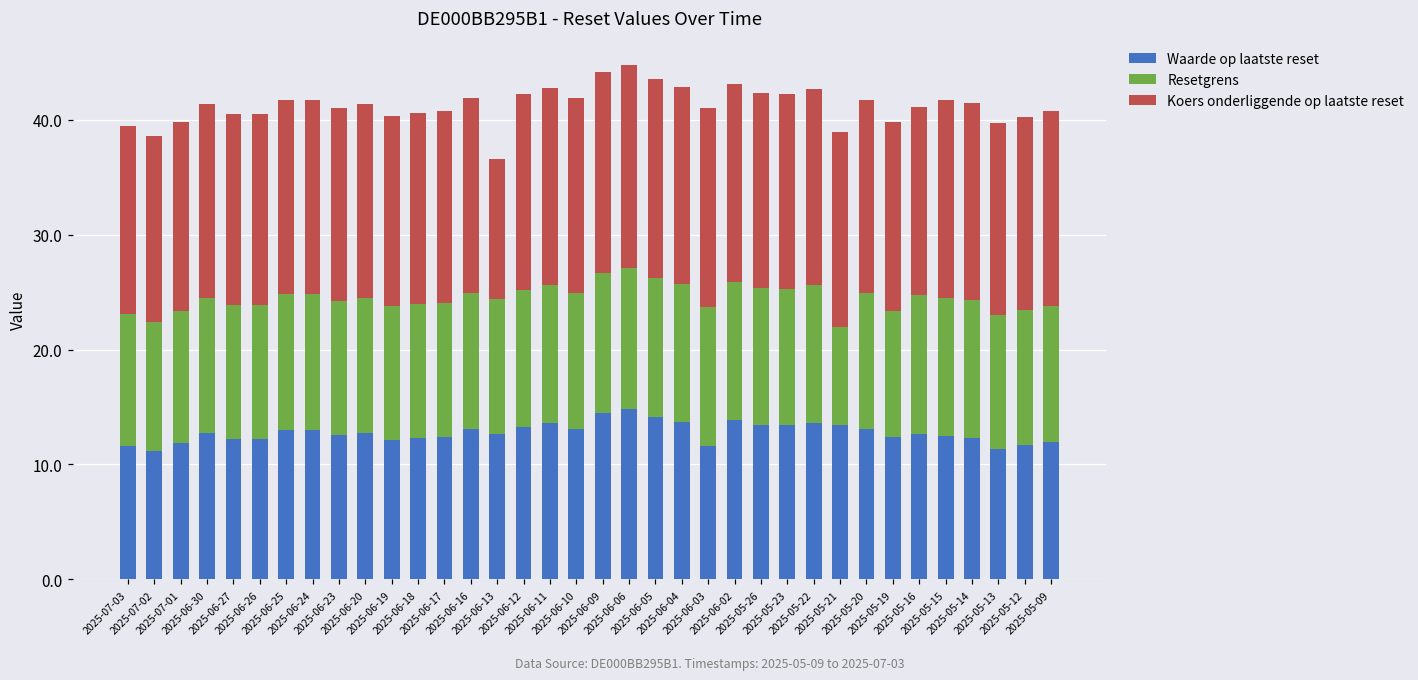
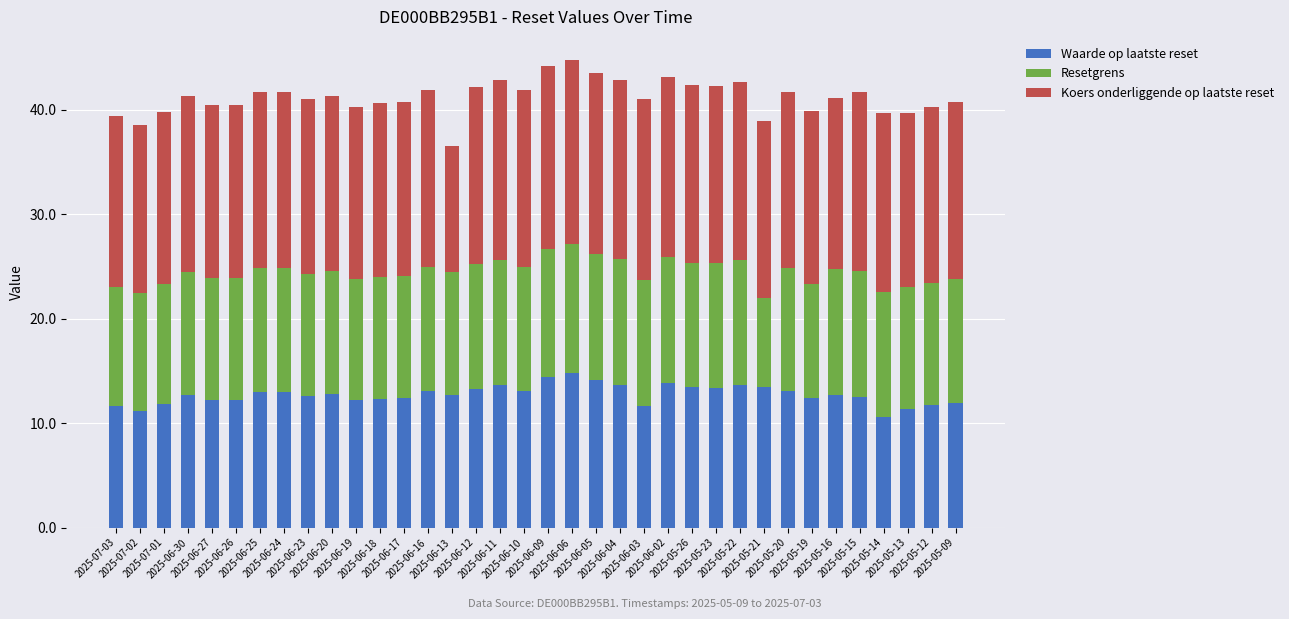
  {
    "Waarde op laatste reset": {
      "2025-07-03": 11.6,
      "2025-07-02": 11.2,
      "2025-07-01": 11.8,
      "2025-06-30": 12.7,
      "2025-06-27": 12.3,
      "2025-06-26": 12.3,
      "2025-06-25": 13.0,
      "2025-06-24": 13.0,
      "2025-06-23": 12.6,
      "2025-06-20": 12.8,
      "2025-06-19": 12.2,
      "2025-06-18": 12.3,
      "2025-06-17": 12.4,
      "2025-06-16": 13.1,
      "2025-06-13": 12.7,
      "2025-06-12": 13.3,
      "2025-06-11": 13.6,
      "2025-06-10": 13.1,
      "2025-06-09": 14.5,
      "2025-06-06": 14.8,
      "2025-06-05": 14.1,
      "2025-06-04": 13.7,
      "2025-06-03": 11.6,
      "2025-06-02": 13.9,
      "2025-05-26": 13.4,
      "2025-05-23": 13.4,
      "2025-05-22": 13.6,
      "2025-05-21": 13.4,
      "2025-05-20": 13.1,
      "2025-05-19": 12.4,
      "2025-05-16": 12.6,
      "2025-05-15": 12.5,
-     "2025-05-14": 12.3,
+     "2025-05-14": 10.6,
      "2025-05-13": 11.4,
      "2025-05-12": 11.7,
      "2025-05-09": 12.0
    },
    "Resetgrens": {
      "2025-07-03": 11.4,
      "2025-07-02": 11.3,
      "2025-07-01": 11.5,
      "2025-06-30": 11.8,
      "2025-06-27": 11.6,
      "2025-06-26": 11.6,
      "2025-06-25": 11.8,
      "2025-06-24": 11.8,
      "2025-06-23": 11.7,
      "2025-06-20": 11.8,
      "2025-06-19": 11.6,
      "2025-06-18": 11.6,
      "2025-06-17": 11.7,
      "2025-06-16": 11.9,
      "2025-06-13": 11.7,
      "2025-06-12": 11.9,
      "2025-06-11": 12.0,
      "2025-06-10": 11.8,
      "2025-06-09": 12.2,
      "2025-06-06": 12.3,
      "2025-06-05": 12.1,
      "2025-06-04": 12.0,
      "2025-06-03": 12.1,
      "2025-06-02": 12.0,
      "2025-05-26": 11.9,
      "2025-05-23": 11.9,
      "2025-05-22": 12.0,
      "2025-05-21": 8.5,
      "2025-05-20": 11.8,
      "2025-05-19": 10.9,
      "2025-05-16": 12.1,
      "2025-05-15": 12.0,
      "2025-05-14": 12.0,
      "2025-05-13": 11.7,
      "2025-05-12": 11.8,
      "2025-05-09": 11.8
    },
    "Koers onderliggende op laatste reset": {
      "2025-07-03": 16.4,
      "2025-07-02": 16.1,
      "2025-07-01": 16.4,
      "2025-06-30": 16.8,
      "2025-06-27": 16.6,
      "2025-06-26": 16.6,
      "2025-06-25": 16.9,
      "2025-06-24": 16.9,
      "2025-06-23": 16.7,
      "2025-06-20": 16.8,
      "2025-06-19": 16.5,
      "2025-06-18": 16.6,
      "2025-06-17": 16.7,
      "2025-06-16": 16.9,
      "2025-06-13": 12.1,
      "2025-06-12": 17.0,
      "2025-06-11": 17.2,
      "2025-06-10": 16.9,
      "2025-06-09": 17.5,
      "2025-06-06": 17.6,
      "2025-06-05": 17.3,
      "2025-06-04": 17.1,
      "2025-06-03": 17.3,
      "2025-06-02": 17.2,
      "2025-05-26": 17.0,
      "2025-05-23": 17.0,
      "2025-05-22": 17.1,
      "2025-05-21": 17.0,
      "2025-05-20": 16.8,
      "2025-05-19": 16.5,
      "2025-05-16": 16.4,
      "2025-05-15": 17.2,
      "2025-05-14": 17.1,
      "2025-05-13": 16.6,
      "2025-05-12": 16.8,
      "2025-05-09": 16.9
    }
  }
